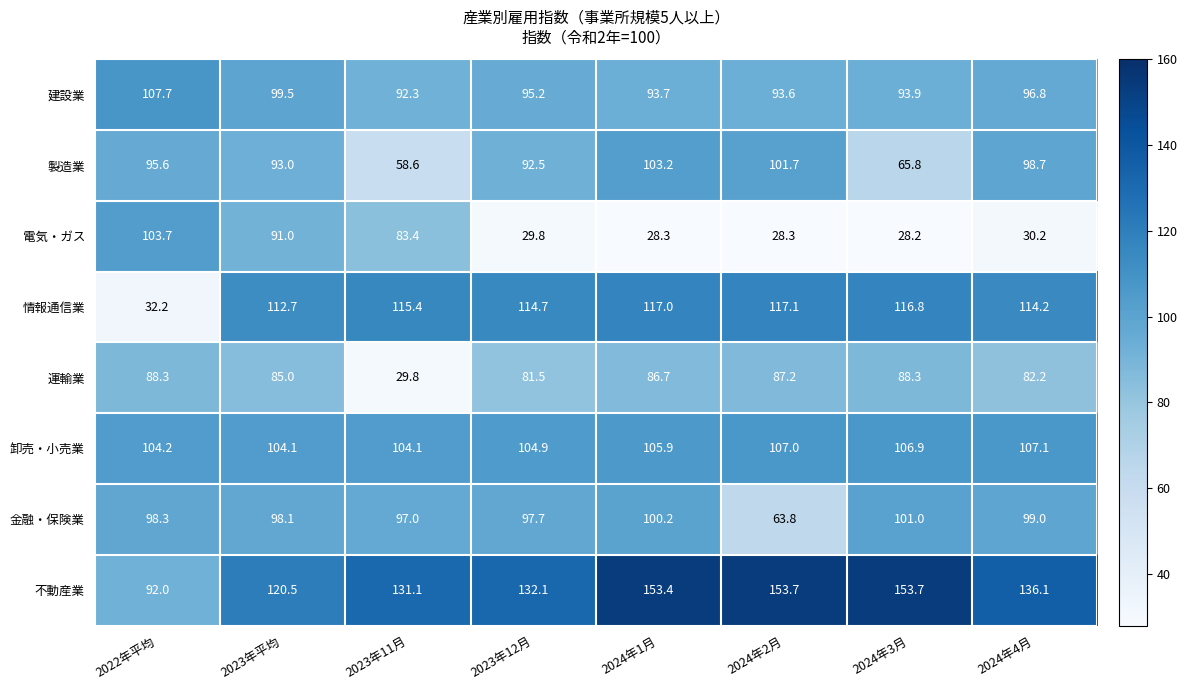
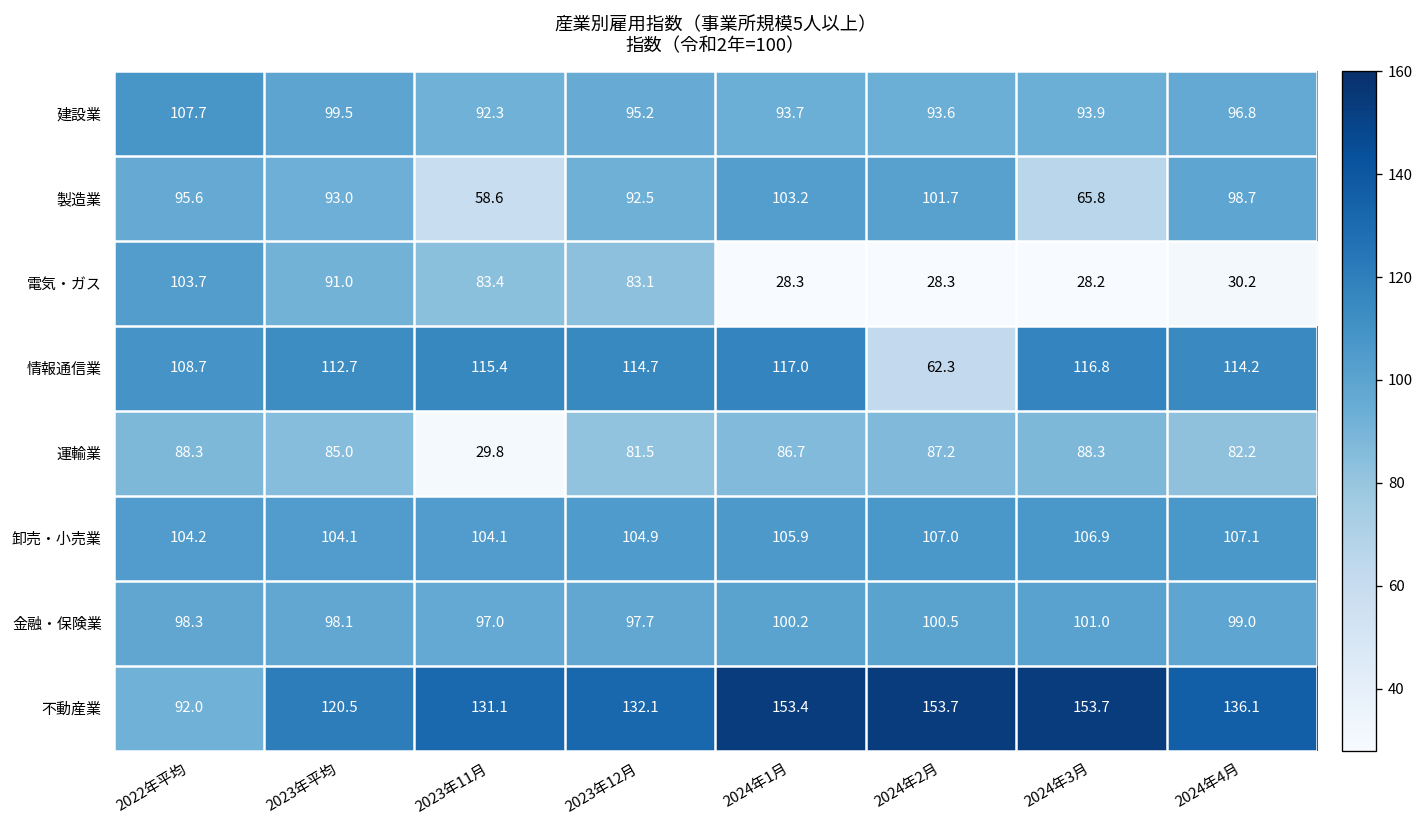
  {
    "建設業": {
      "2022年平均": 107.7,
      "2023年平均": 99.5,
      "2023年11月": 92.3,
      "2023年12月": 95.2,
      "2024年1月": 93.7,
      "2024年2月": 93.6,
      "2024年3月": 93.9,
      "2024年4月": 96.8
    },
    "製造業": {
      "2022年平均": 95.6,
      "2023年平均": 93.0,
      "2023年11月": 58.6,
      "2023年12月": 92.5,
      "2024年1月": 103.2,
      "2024年2月": 101.7,
      "2024年3月": 65.8,
      "2024年4月": 98.7
    },
    "電気・ガス": {
      "2022年平均": 103.7,
      "2023年平均": 91.0,
      "2023年11月": 83.4,
-     "2023年12月": 29.8,
+     "2023年12月": 83.1,
      "2024年1月": 28.3,
      "2024年2月": 28.3,
      "2024年3月": 28.2,
      "2024年4月": 30.2
    },
    "情報通信業": {
-     "2022年平均": 32.2,
+     "2022年平均": 108.7,
      "2023年平均": 112.7,
      "2023年11月": 115.4,
      "2023年12月": 114.7,
      "2024年1月": 117.0,
-     "2024年2月": 117.1,
+     "2024年2月": 62.3,
      "2024年3月": 116.8,
      "2024年4月": 114.2
    },
    "運輸業": {
      "2022年平均": 88.3,
      "2023年平均": 85.0,
      "2023年11月": 29.8,
      "2023年12月": 81.5,
      "2024年1月": 86.7,
      "2024年2月": 87.2,
      "2024年3月": 88.3,
      "2024年4月": 82.2
    },
    "卸売・小売業": {
      "2022年平均": 104.2,
      "2023年平均": 104.1,
      "2023年11月": 104.1,
      "2023年12月": 104.9,
      "2024年1月": 105.9,
      "2024年2月": 107.0,
      "2024年3月": 106.9,
      "2024年4月": 107.1
    },
    "金融・保険業": {
      "2022年平均": 98.3,
      "2023年平均": 98.1,
      "2023年11月": 97.0,
      "2023年12月": 97.7,
      "2024年1月": 100.2,
-     "2024年2月": 63.8,
+     "2024年2月": 100.5,
      "2024年3月": 101.0,
      "2024年4月": 99.0
    },
    "不動産業": {
      "2022年平均": 92.0,
      "2023年平均": 120.5,
      "2023年11月": 131.1,
      "2023年12月": 132.1,
      "2024年1月": 153.4,
      "2024年2月": 153.7,
      "2024年3月": 153.7,
      "2024年4月": 136.1
    }
  }
